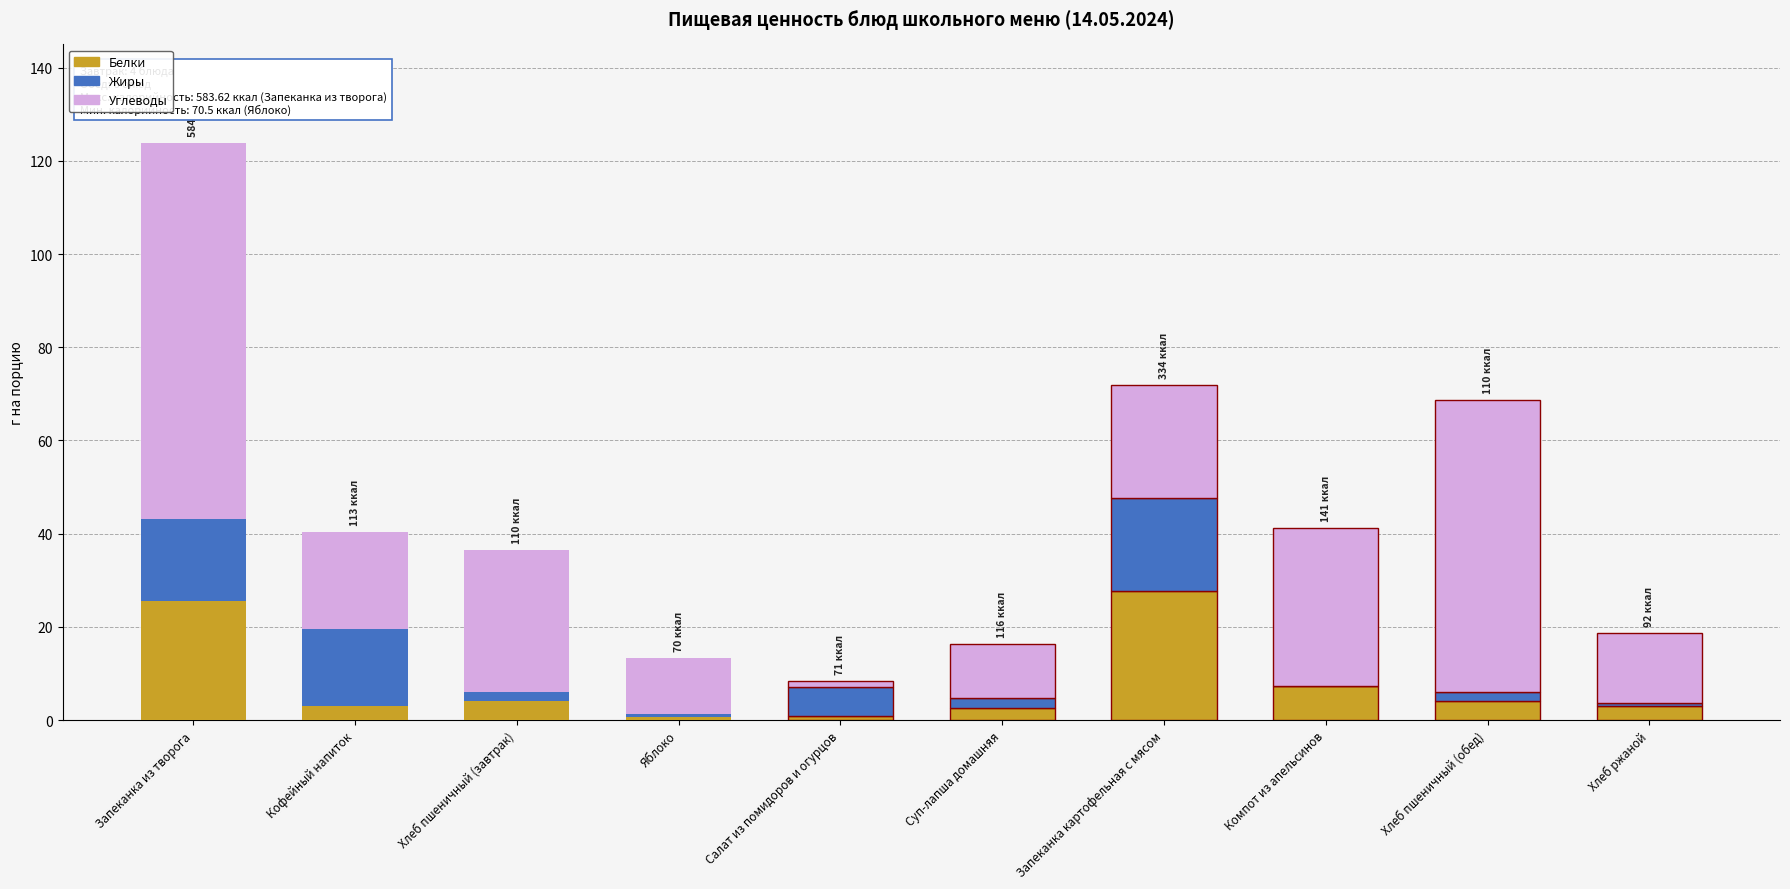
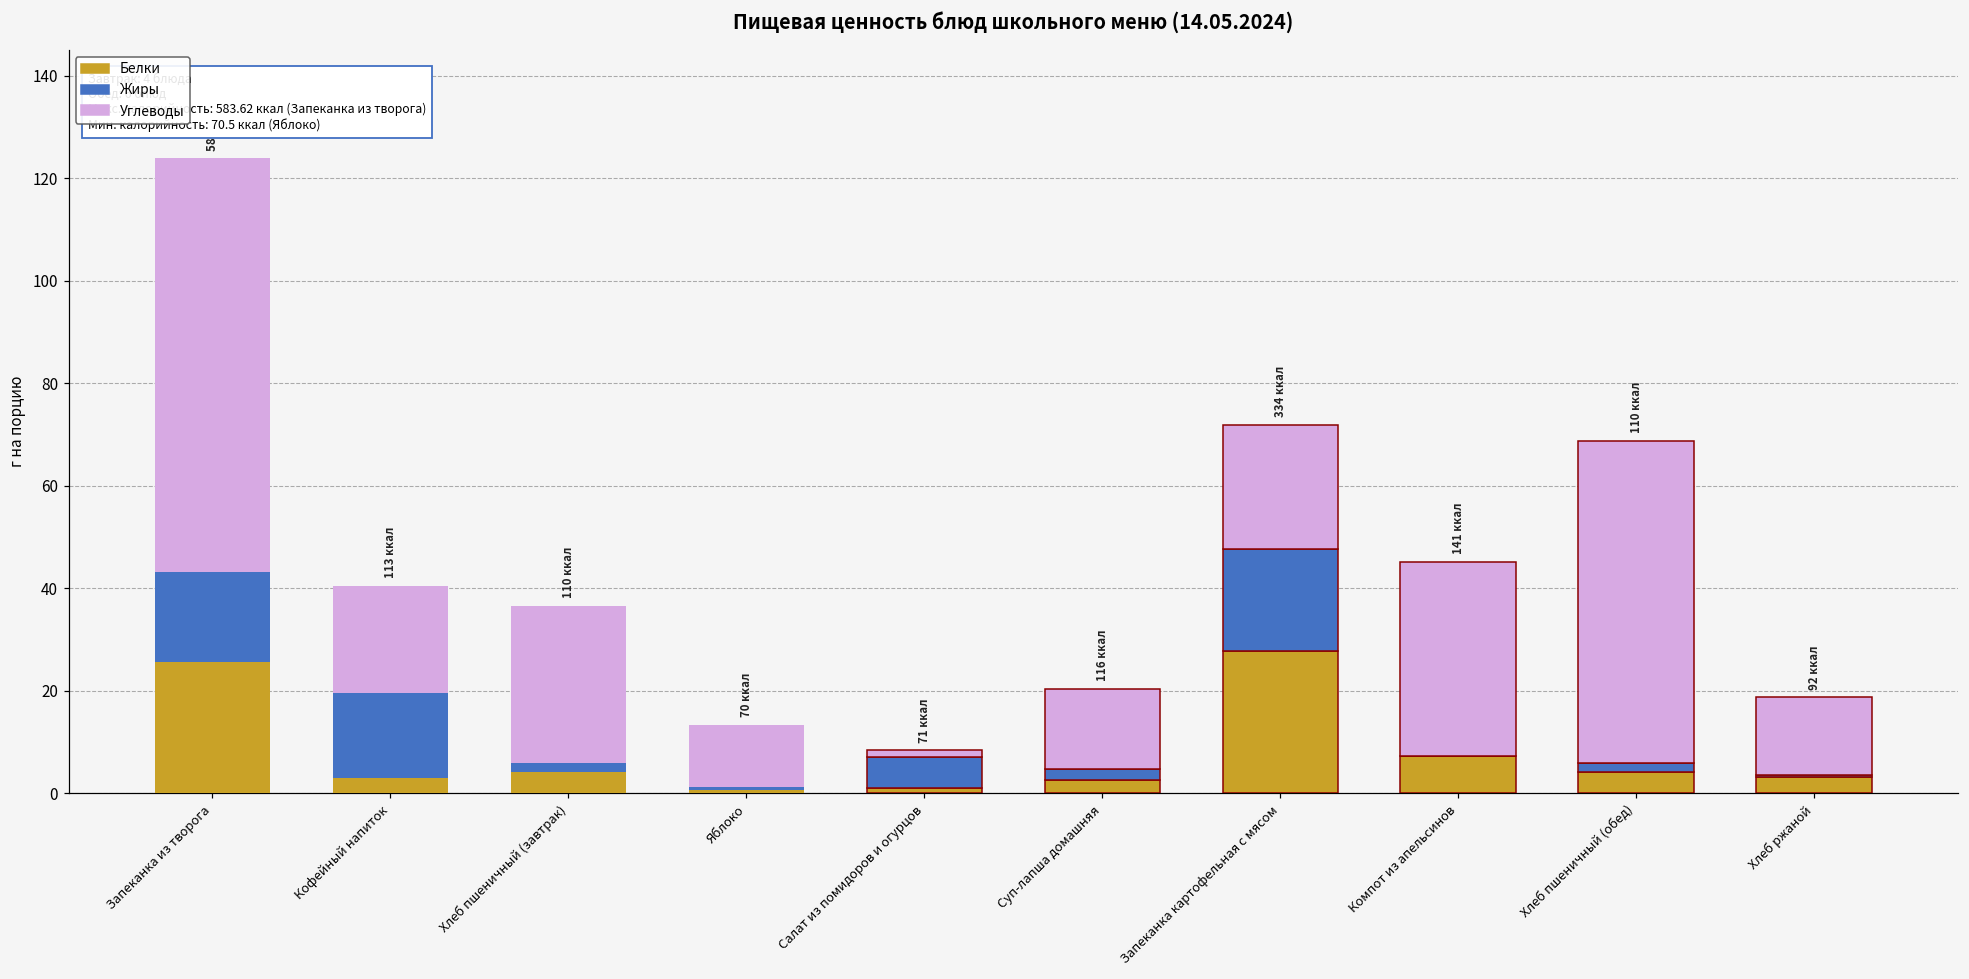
  {
    "Белки": {
      "Запеканка из творога": 26,
      "Кофейный напиток": 3,
      "Хлеб пшеничный (завтрак)": 4,
      "Яблоко": 1,
      "Салат из помидоров и огурцов": 1,
      "Суп-лапша домашняя": 3,
      "Запеканка картофельная с мясом": 28,
      "Компот из апельсинов": 7,
      "Хлеб пшеничный (обед)": 4,
      "Хлеб ржаной": 3
    },
    "Жиры": {
      "Запеканка из творога": 17,
      "Кофейный напиток": 17,
      "Хлеб пшеничный (завтрак)": 2,
      "Яблоко": 1,
      "Салат из помидоров и огурцов": 6,
      "Суп-лапша домашняя": 2,
      "Запеканка картофельная с мясом": 20,
      "Хлеб пшеничный (обед)": 2,
      "Хлеб ржаной": 1
    },
    "Углеводы": {
-     "Суп-лапша домашняя": 12,
-     "Компот из апельсинов": 34
+     "Суп-лапша домашняя": 16,
+     "Компот из апельсинов": 38
    }
  }
